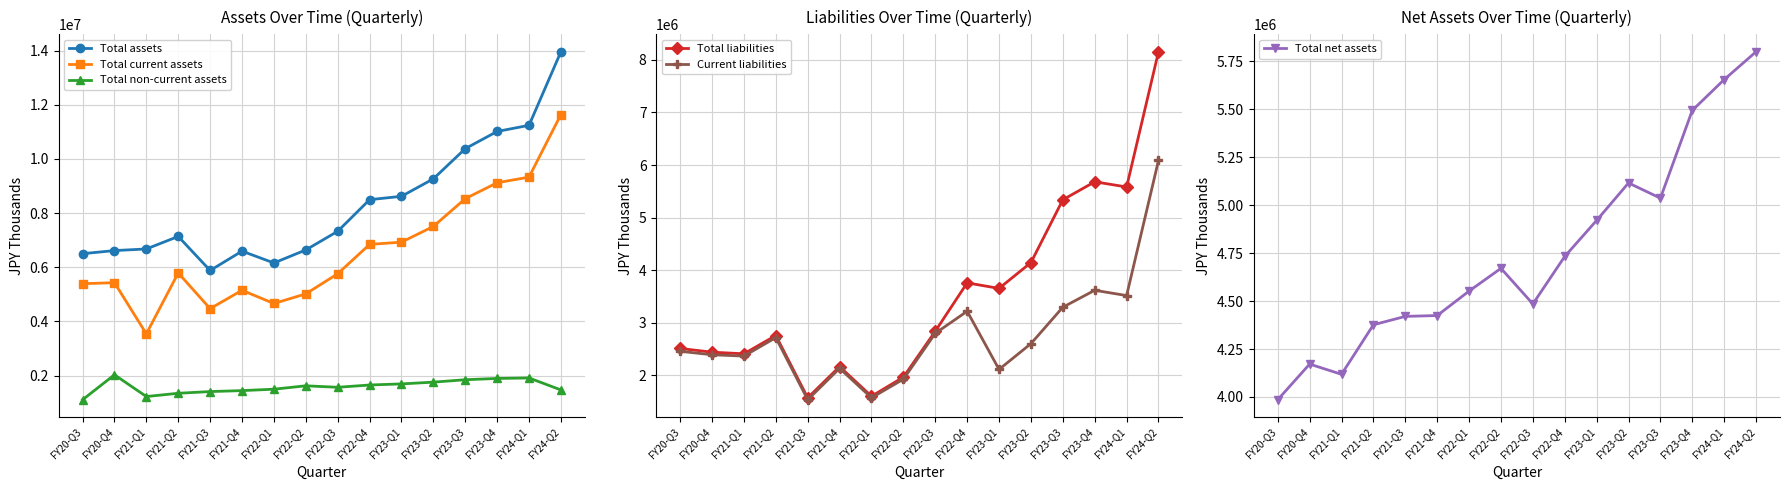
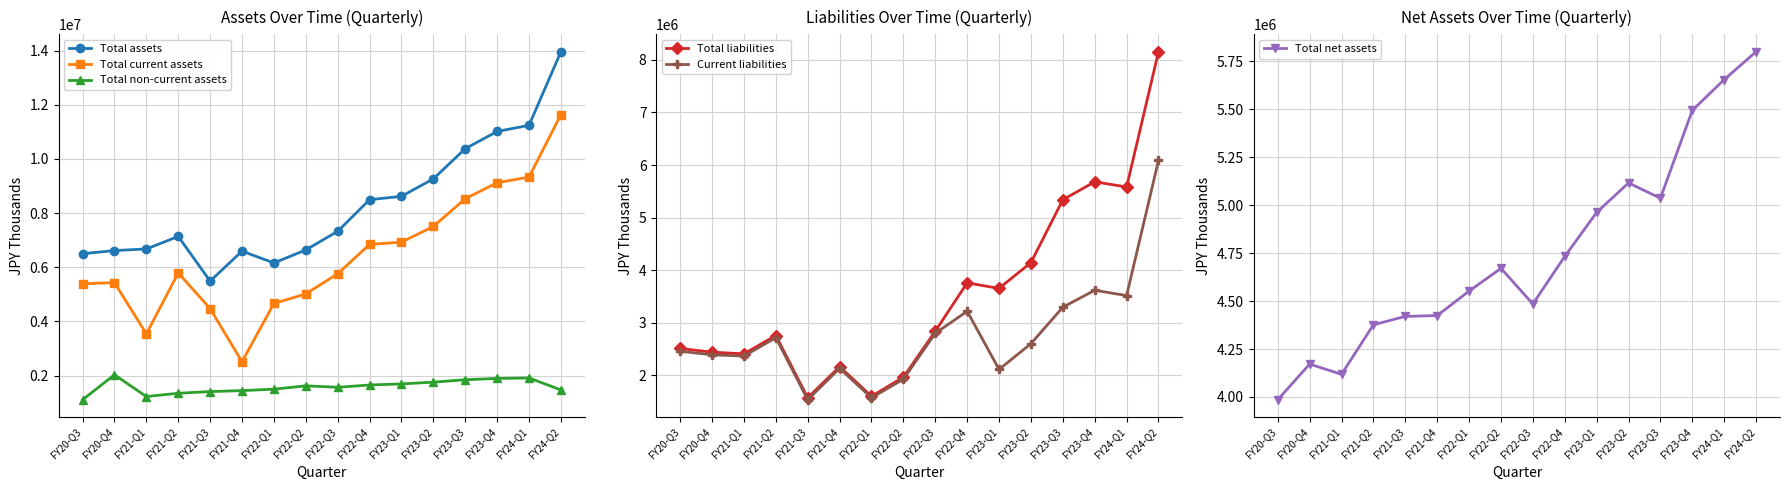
  {
    "Assets Over Time (Quarterly)": {
      "Total assets": {
        "FY20-Q3": 6500000,
        "FY20-Q4": 6600000,
        "FY21-Q1": 6700000,
        "FY21-Q2": 7100000,
-       "FY21-Q3": 5900000,
+       "FY21-Q3": 5500000,
        "FY21-Q4": 6600000,
        "FY22-Q1": 6200000,
        "FY22-Q2": 6600000,
        "FY22-Q3": 7300000,
        "FY22-Q4": 8500000,
        "FY23-Q1": 8600000,
        "FY23-Q2": 9300000,
        "FY23-Q3": 10400000,
        "FY23-Q4": 11000000,
        "FY24-Q1": 11200000,
        "FY24-Q2": 14000000
      },
      "Total current assets": {
        "FY20-Q3": 5400000,
        "FY20-Q4": 5400000,
        "FY21-Q1": 3500000,
        "FY21-Q2": 5800000,
        "FY21-Q3": 4500000,
-       "FY21-Q4": 5100000,
+       "FY21-Q4": 2500000,
        "FY22-Q1": 4700000,
        "FY22-Q2": 5000000,
        "FY22-Q3": 5800000,
        "FY22-Q4": 6800000,
        "FY23-Q1": 6900000,
        "FY23-Q2": 7500000,
        "FY23-Q3": 8500000,
        "FY23-Q4": 9100000,
        "FY24-Q1": 9300000,
        "FY24-Q2": 11600000
      },
      "Total non-current assets": {
        "FY20-Q3": 1100000,
        "FY20-Q4": 2000000,
        "FY21-Q1": 1200000,
        "FY21-Q2": 1300000,
        "FY21-Q3": 1400000,
        "FY21-Q4": 1400000,
        "FY22-Q1": 1500000,
        "FY22-Q2": 1600000,
        "FY22-Q3": 1600000,
        "FY22-Q4": 1700000,
        "FY23-Q1": 1700000,
        "FY23-Q2": 1800000,
        "FY23-Q3": 1800000,
        "FY23-Q4": 1900000,
        "FY24-Q1": 1900000,
        "FY24-Q2": 1500000
      }
    },
    "Liabilities Over Time (Quarterly)": {
      "Total liabilities": {
        "FY20-Q3": 2500000,
        "FY20-Q4": 2400000,
        "FY22-Q4": 3800000,
        "FY23-Q1": 3700000,
        "FY23-Q2": 4100000,
        "FY23-Q3": 5300000,
        "FY23-Q4": 5700000,
        "FY24-Q1": 5600000,
        "FY24-Q2": 8200000
      },
      "Current liabilities": {
        "FY20-Q3": 2500000,
        "FY20-Q4": 2400000,
        "FY22-Q4": 3200000,
        "FY23-Q1": 2100000,
        "FY23-Q2": 2600000,
        "FY23-Q3": 3300000,
        "FY23-Q4": 3600000,
        "FY24-Q1": 3500000,
        "FY24-Q2": 6100000
      }
    },
    "Net Assets Over Time (Quarterly)": {
      "FY20-Q3": 3990000,
      "FY20-Q4": 4170000,
      "FY21-Q1": 4120000,
      "FY21-Q2": 4380000,
      "FY21-Q3": 4420000,
      "FY21-Q4": 4420000,
      "FY22-Q1": 4550000,
      "FY22-Q2": 4670000,
      "FY22-Q3": 4480000,
      "FY22-Q4": 4730000,
-     "FY23-Q1": 4920000,
+     "FY23-Q1": 4960000,
      "FY23-Q2": 5120000,
      "FY23-Q3": 5040000,
      "FY23-Q4": 5490000,
      "FY24-Q1": 5650000,
      "FY24-Q2": 5800000
    }
  }
